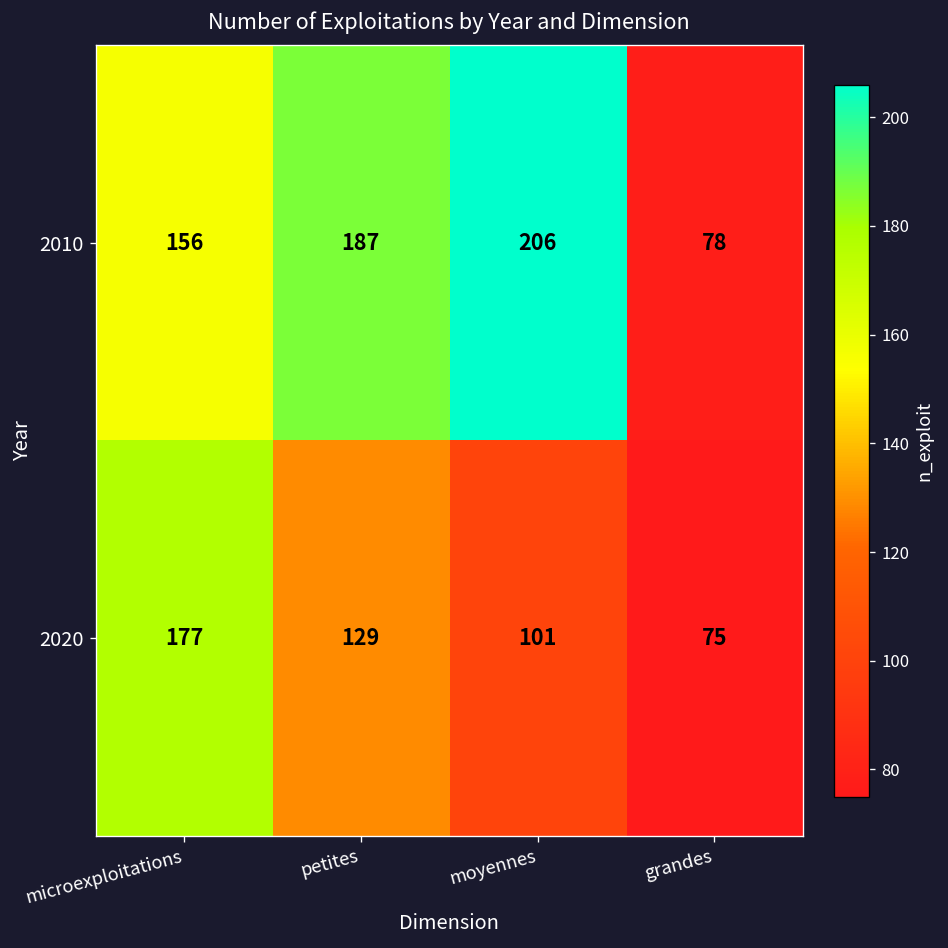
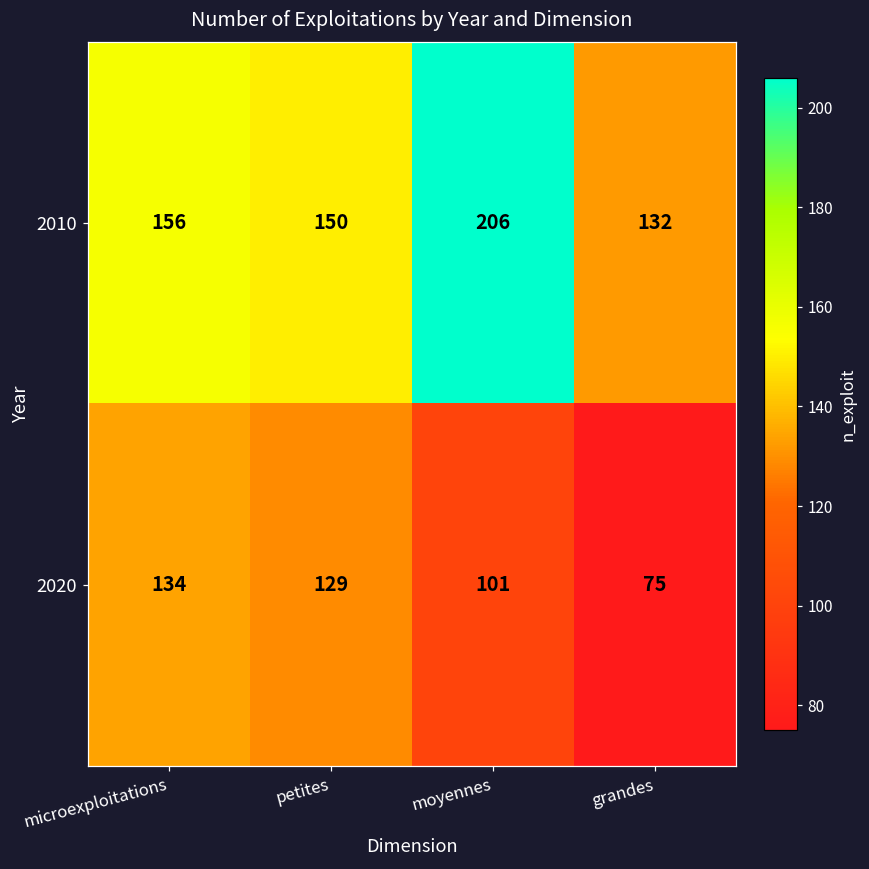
  {
    "2010": {
      "microexploitations": 156,
-     "petites": 187,
+     "petites": 150,
      "moyennes": 206,
-     "grandes": 78
+     "grandes": 132
    },
    "2020": {
-     "microexploitations": 177,
+     "microexploitations": 134,
      "petites": 129,
      "moyennes": 101,
      "grandes": 75
    }
  }
